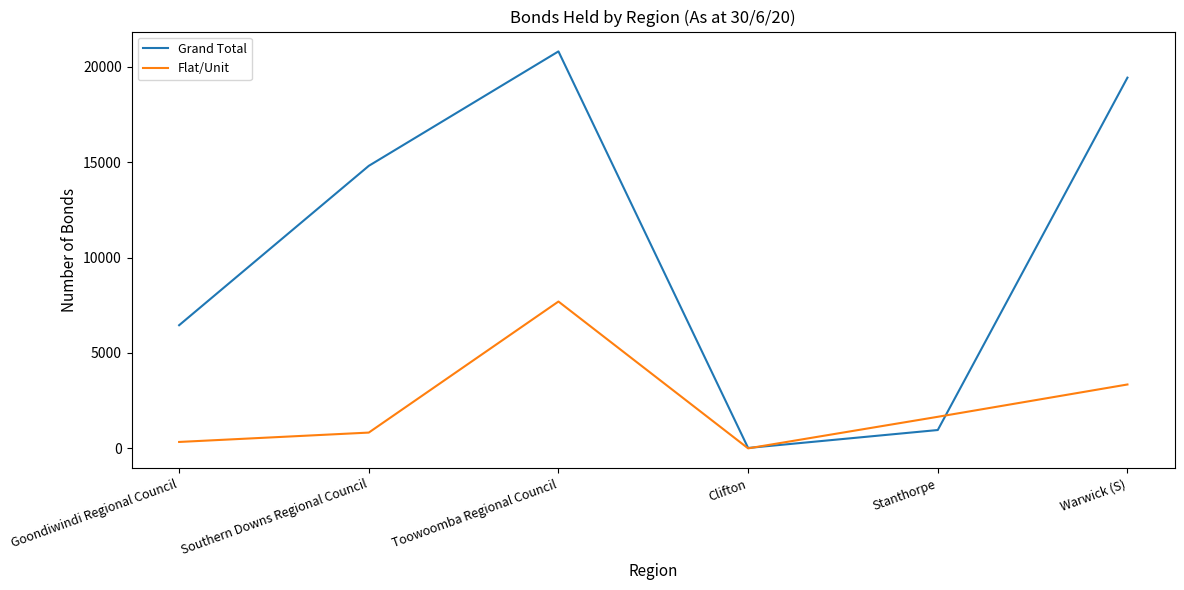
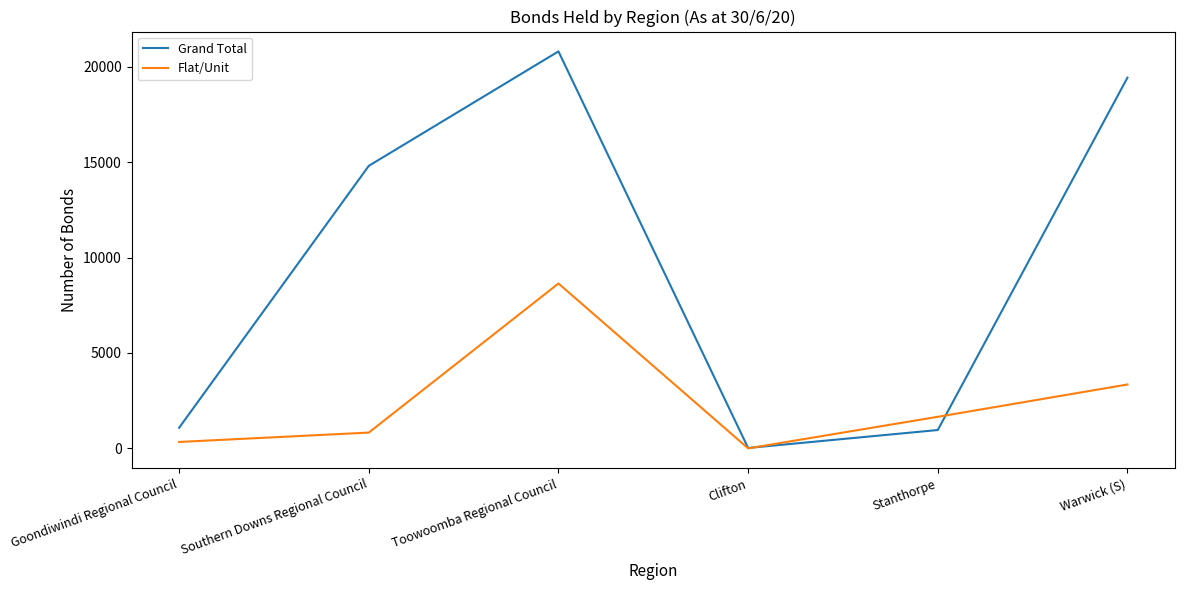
  {
    "Grand Total": {
-     "Goondiwindi Regional Council": 6500,
+     "Goondiwindi Regional Council": 1100,
      "Southern Downs Regional Council": 14800,
      "Toowoomba Regional Council": 20800,
      "Stanthorpe": 1000,
      "Warwick (S)": 19400
    },
    "Flat/Unit": {
      "Goondiwindi Regional Council": 300,
      "Southern Downs Regional Council": 800,
-     "Toowoomba Regional Council": 7700,
+     "Toowoomba Regional Council": 8600,
      "Stanthorpe": 1700,
      "Warwick (S)": 3400
    }
  }
